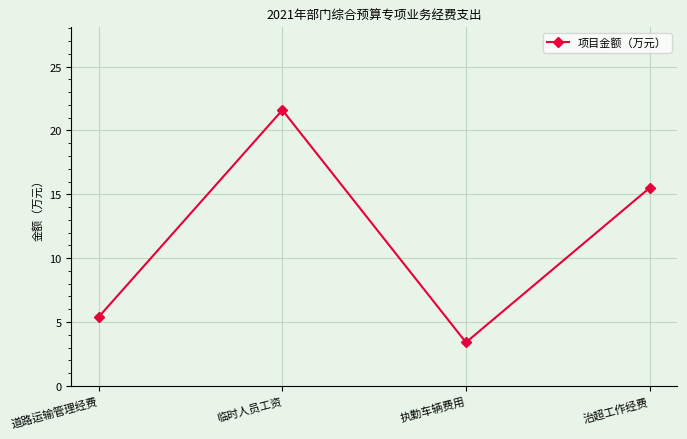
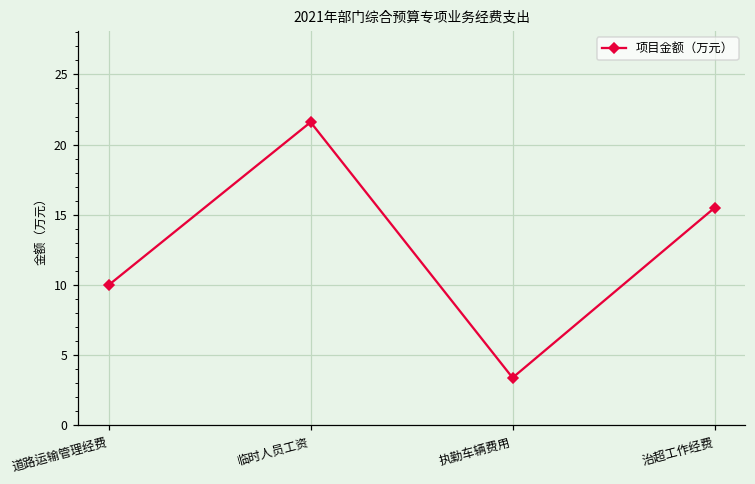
  {
-   "道路运输管理经费": 5.4,
+   "道路运输管理经费": 10.0,
    "临时人员工资": 21.6,
    "执勤车辆费用": 3.4,
    "治超工作经费": 15.5
  }
